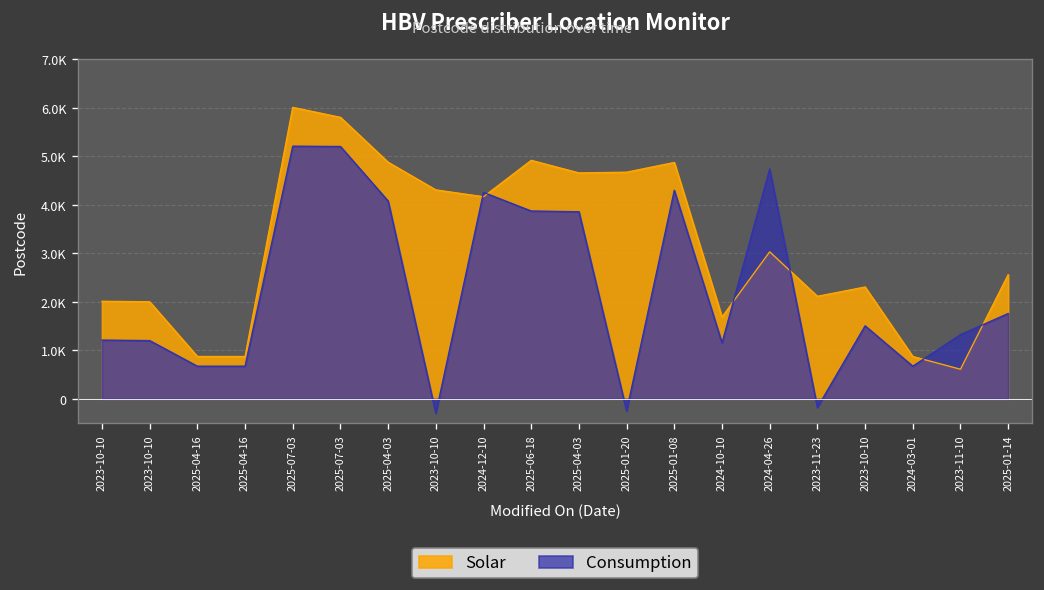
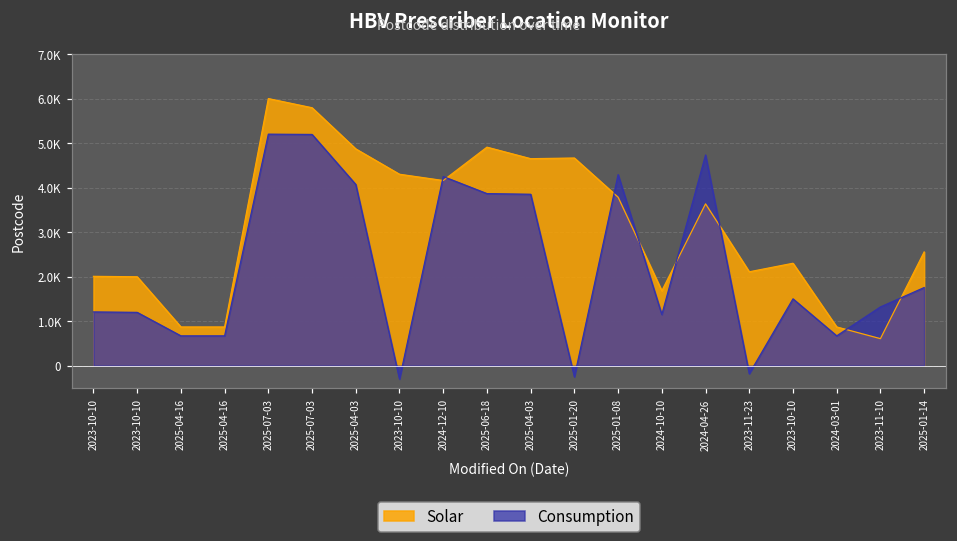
  {
    "Solar": {
      "2024-12-10": 4200,
      "2025-06-18": 4900,
      "2025-01-20": 4700,
-     "2025-01-08": 4900,
+     "2025-01-08": 3800,
      "2024-10-10": 1700,
-     "2024-04-26": 3000,
+     "2024-04-26": 3600,
      "2023-11-23": 2100,
      "2024-03-01": 900,
      "2023-11-10": 600,
      "2025-01-14": 2600
    }
  }
